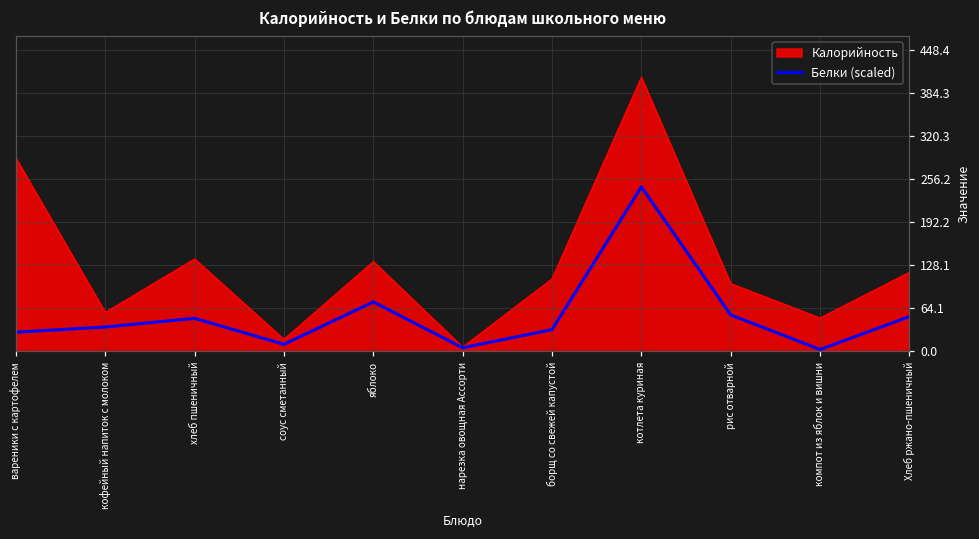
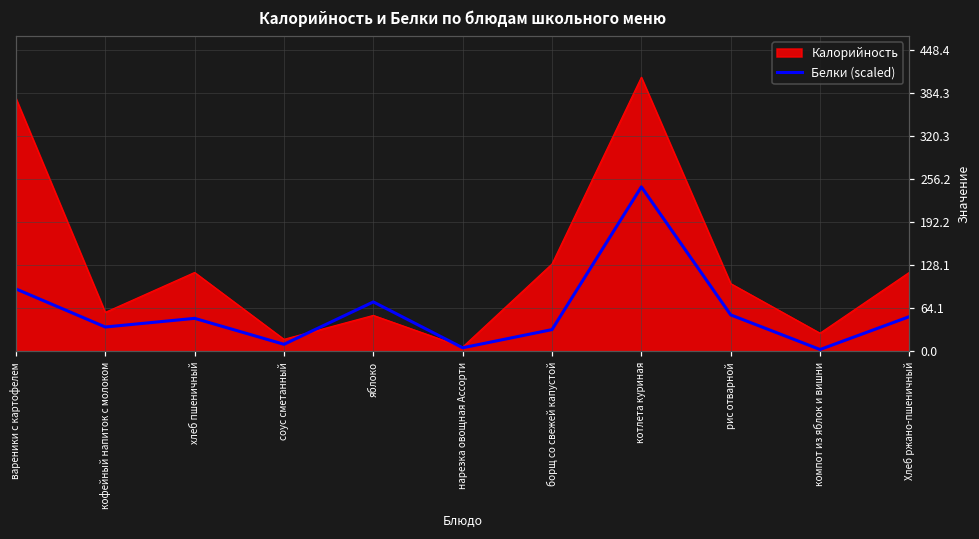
  {
    "Калорийность": {
-     "вареники с картофелем": 290,
+     "вареники с картофелем": 380,
      "кофейный напиток с молоком": 60,
-     "хлеб пшеничный": 140,
+     "хлеб пшеничный": 120,
      "соус сметанный": 20,
-     "яблоко": 130,
-     "борщ со свежей капустой": 110,
+     "яблоко": 50,
+     "борщ со свежей капустой": 130,
      "котлета куриная": 410,
      "рис отварной": 100,
-     "компот из яблок и вишни": 50,
+     "компот из яблок и вишни": 30,
      "Хлеб ржано-пшеничный": 120
    },
    "Белки (scaled)": {
-     "вареники с картофелем": 30,
+     "вареники с картофелем": 90,
      "кофейный напиток с молоком": 40,
      "хлеб пшеничный": 50,
      "соус сметанный": 10,
      "яблоко": 70,
      "борщ со свежей капустой": 30,
      "котлета куриная": 240,
      "рис отварной": 50,
      "компот из яблок и вишни": 0,
      "Хлеб ржано-пшеничный": 50
    }
  }
